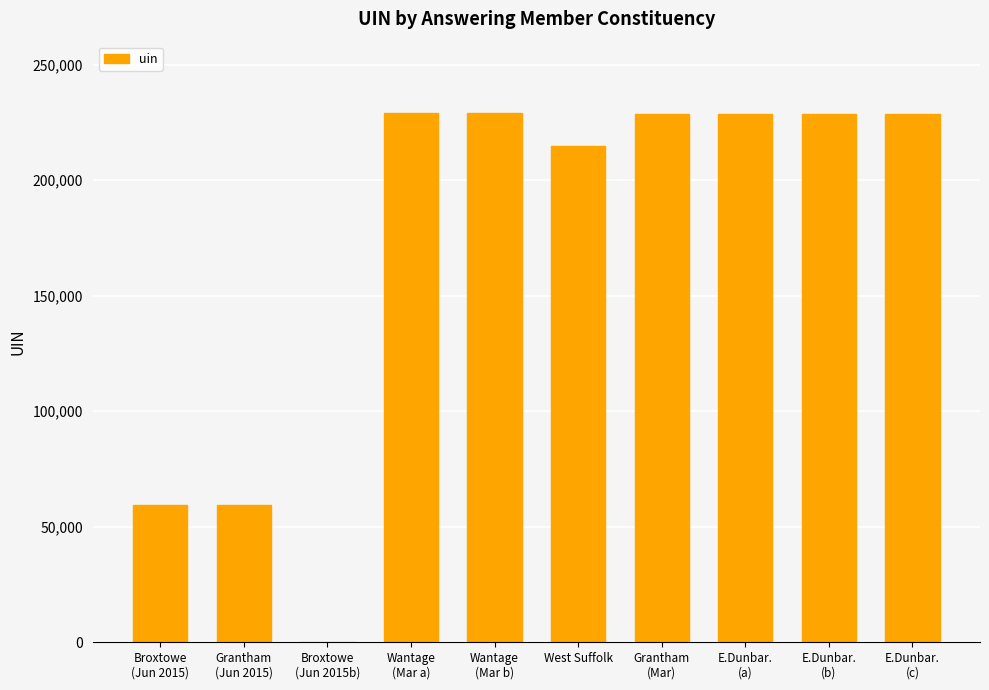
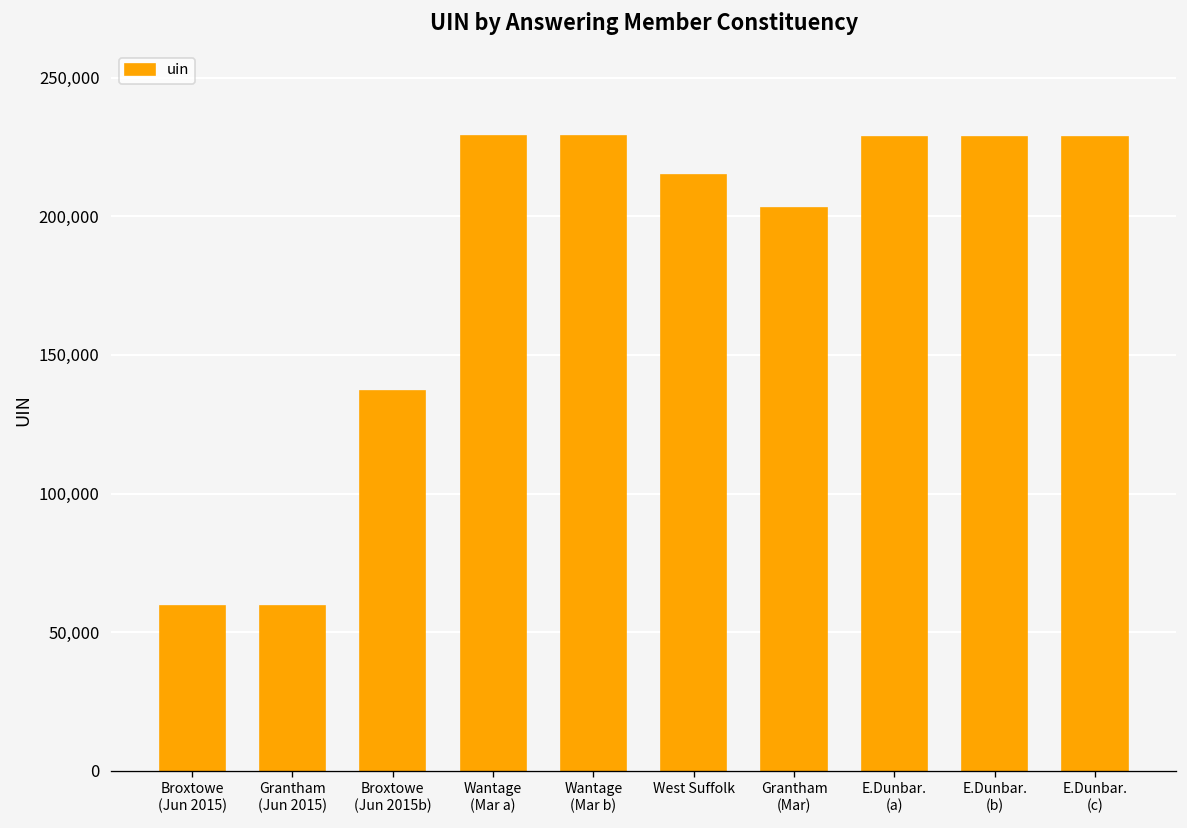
  {
    "Broxtowe (Jun 2015)": "59,000",
    "Grantham (Jun 2015)": "60,000",
-   "Broxtowe (Jun 2015b)": "0",
+   "Broxtowe (Jun 2015b)": "137,000",
    "Wantage (Mar a)": "229,000",
    "Wantage (Mar b)": "229,000",
    "West Suffolk": "215,000",
-   "Grantham (Mar)": "229,000",
+   "Grantham (Mar)": "203,000",
    "E.Dunbar. (a)": "229,000",
    "E.Dunbar. (b)": "229,000",
    "E.Dunbar. (c)": "229,000"
  }
